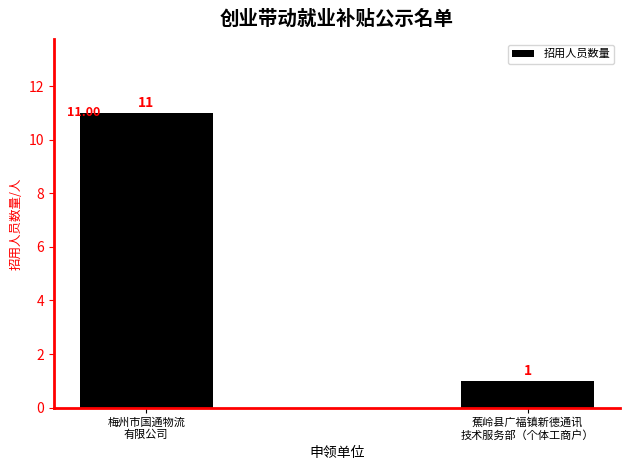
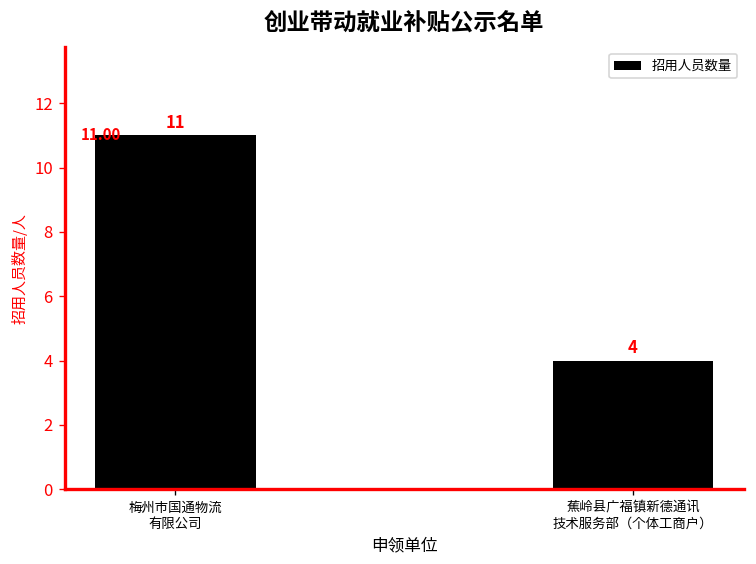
  {
    "梅州市国通物流 有限公司": 11,
-   "蕉岭县广福镇新德通讯 技术服务部（个体工商户）": 1
+   "蕉岭县广福镇新德通讯 技术服务部（个体工商户）": 4
  }
